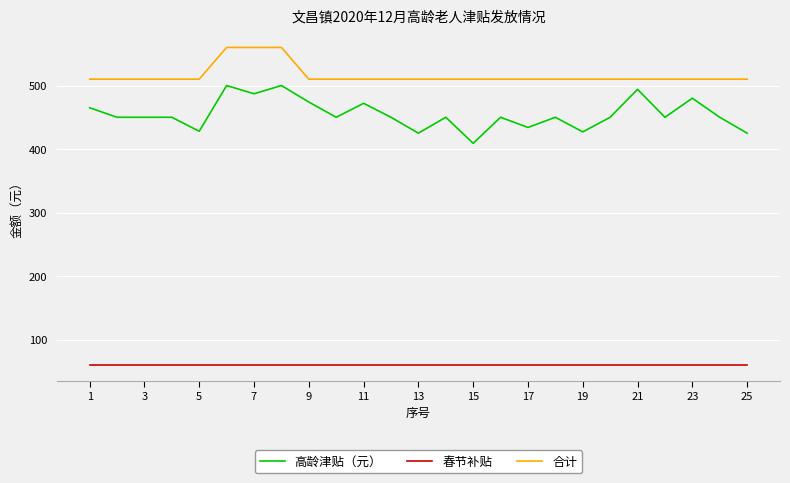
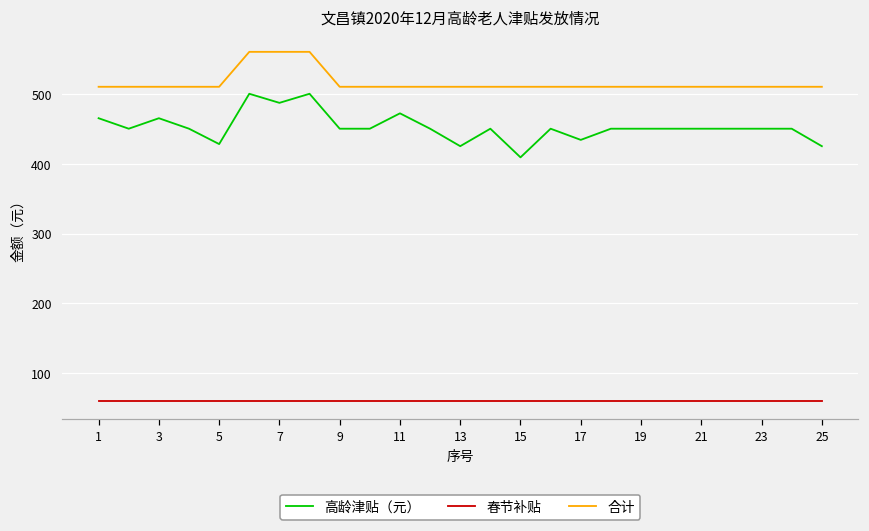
  {
    "高龄津贴（元）": {
      "1": 470,
-     "3": 450,
+     "3": 470,
      "5": 430,
      "7": 490,
-     "9": 470,
+     "9": 450,
      "11": 470,
      "13": 430,
      "15": 410,
      "17": 430,
-     "19": 430,
-     "21": 490,
-     "23": 480,
+     "19": 450,
+     "21": 450,
+     "23": 450,
      "25": 430
    },
    "春节补贴": {
      "1": 60,
      "3": 60,
      "5": 60,
      "7": 60,
      "9": 60,
      "11": 60,
      "13": 60,
      "15": 60,
      "17": 60,
      "19": 60,
      "21": 60,
      "23": 60,
      "25": 60
    },
    "合计": {
      "1": 510,
      "3": 510,
      "5": 510,
      "7": 560,
      "9": 510,
      "11": 510,
      "13": 510,
      "15": 510,
      "17": 510,
      "19": 510,
      "21": 510,
      "23": 510,
      "25": 510
    }
  }
